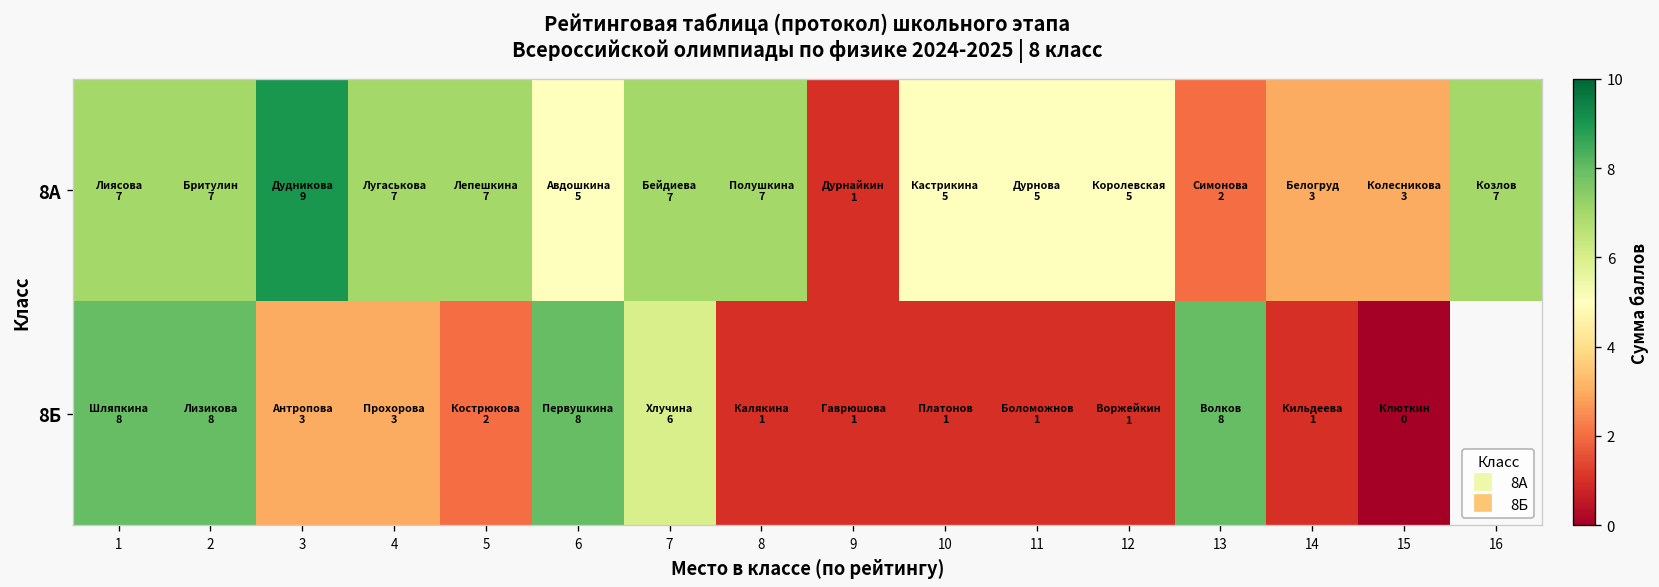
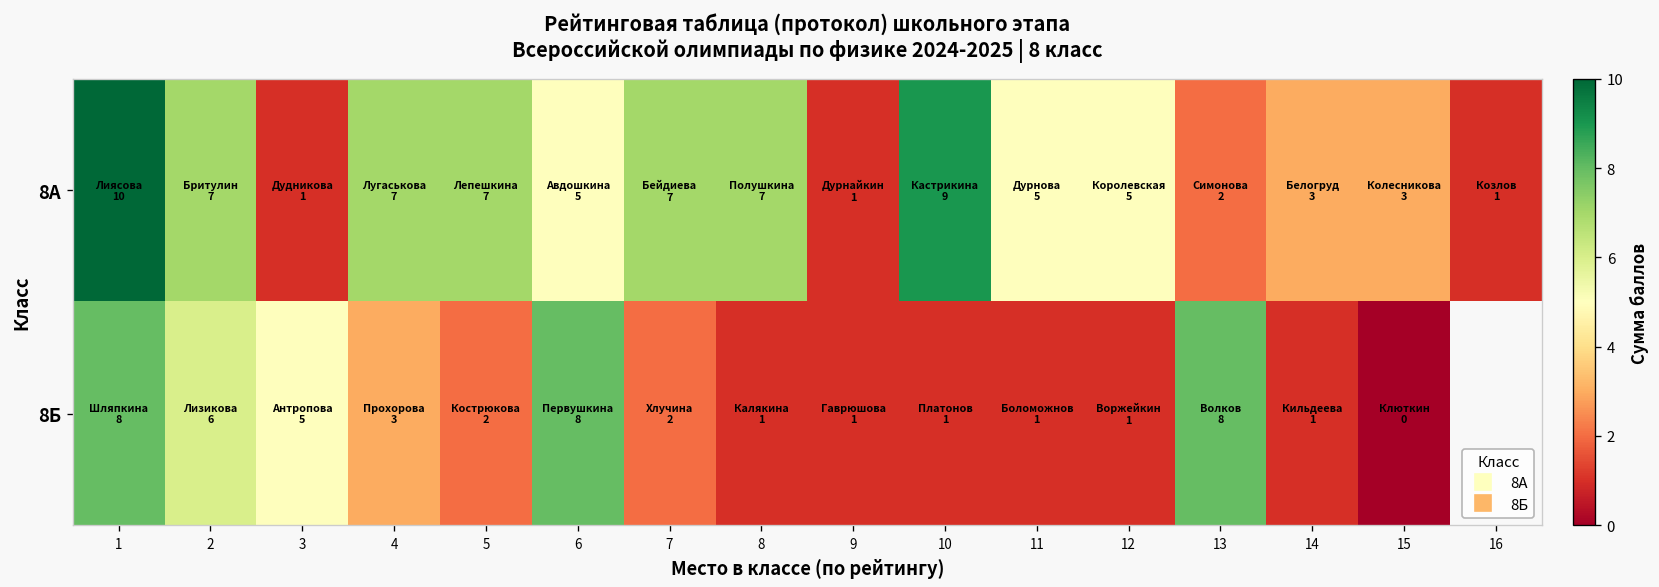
  {
    "8А": {
-     "1": 7,
+     "1": 10,
      "2": 7,
-     "3": 9,
+     "3": 1,
      "4": 7,
      "5": 7,
      "6": 5,
      "7": 7,
      "8": 7,
      "9": 1,
-     "10": 5,
+     "10": 9,
      "11": 5,
      "12": 5,
      "13": 2,
      "14": 3,
      "15": 3,
-     "16": 7
+     "16": 1
    },
    "8Б": {
      "1": 8,
-     "2": 8,
-     "3": 3,
+     "2": 6,
+     "3": 5,
      "4": 3,
      "5": 2,
      "6": 8,
-     "7": 6,
+     "7": 2,
      "8": 1,
      "9": 1,
      "10": 1,
      "11": 1,
      "12": 1,
      "13": 8,
      "14": 1,
      "15": 0
    }
  }
